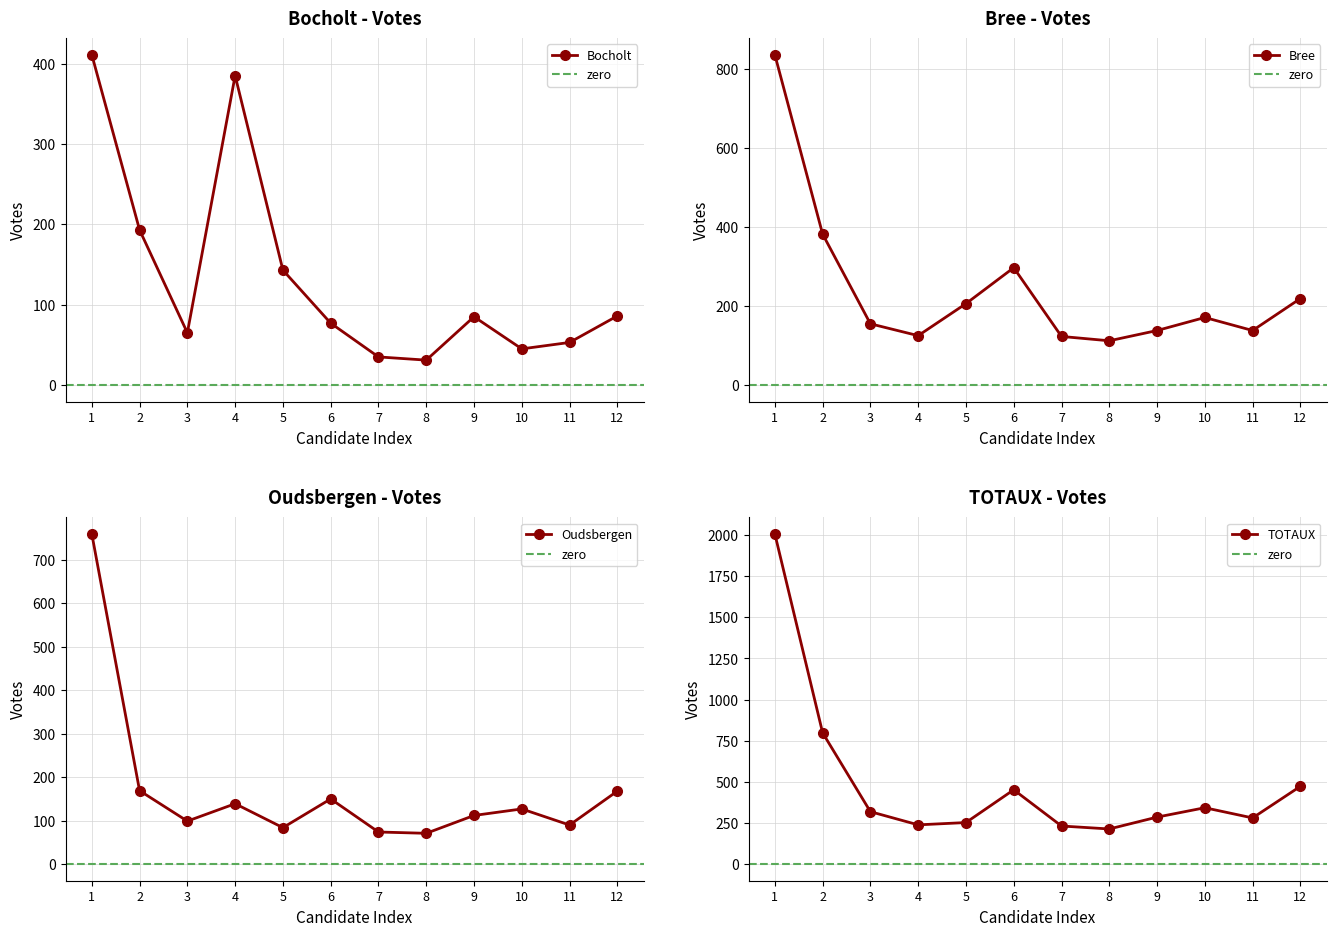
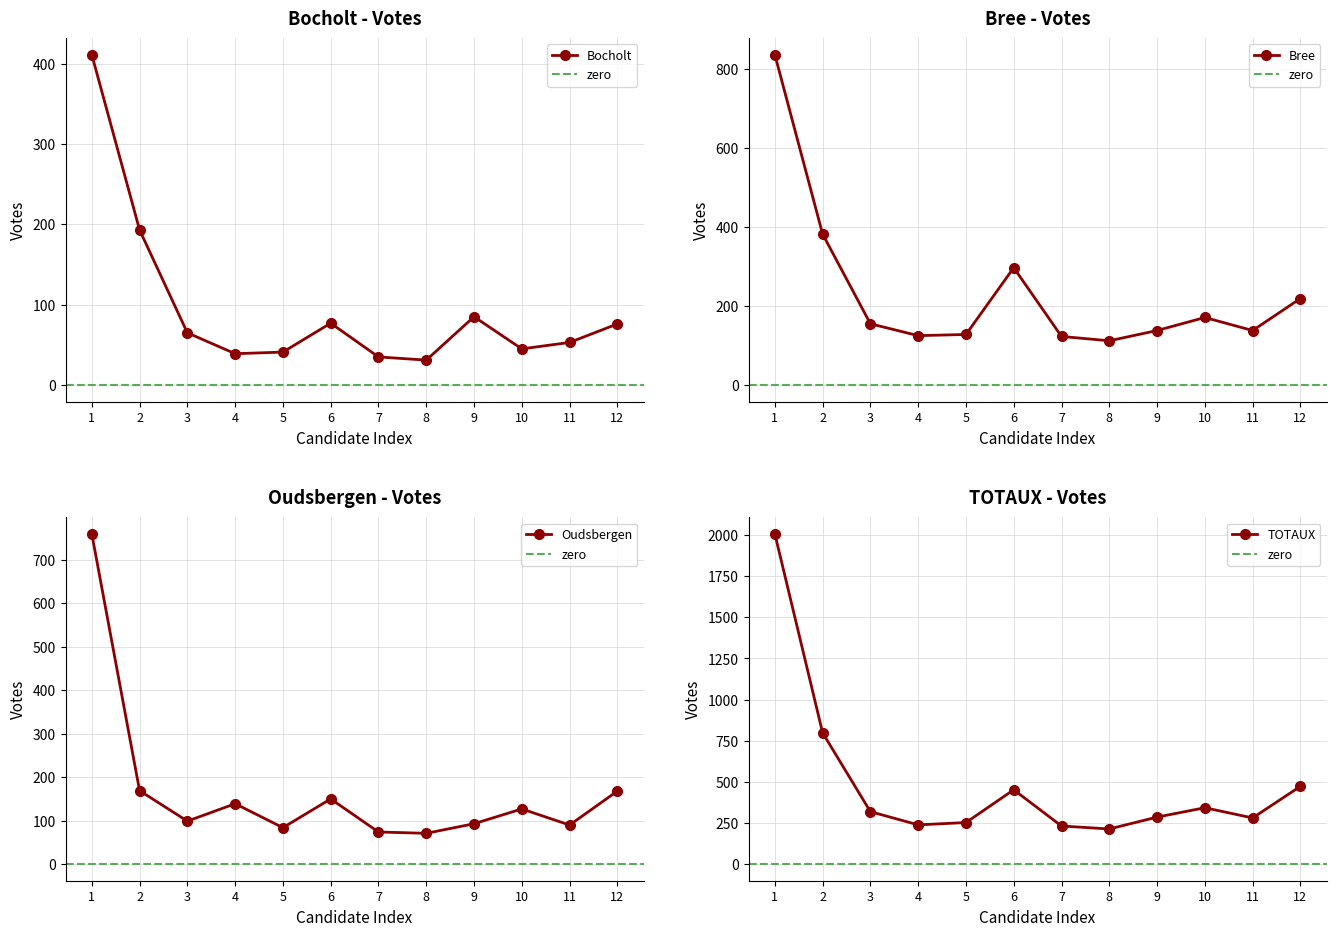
  {
    "Bocholt - Votes": {
      "1": 410,
      "2": 190,
      "3": 70,
-     "4": 390,
-     "5": 140,
+     "4": 40,
+     "5": 40,
      "6": 80,
      "7": 40,
      "8": 30,
      "9": 90,
      "10": 50,
      "11": 50,
-     "12": 90
+     "12": 80
    },
    "Bree - Votes": {
      "1": 840,
      "2": 380,
      "3": 160,
      "4": 130,
-     "5": 210,
+     "5": 130,
      "6": 300,
      "7": 120,
      "8": 110,
      "9": 140,
      "10": 170,
      "11": 140,
      "12": 220
    },
    "Oudsbergen - Votes": {
      "1": 760,
      "2": 170,
      "3": 100,
      "4": 140,
      "5": 80,
      "6": 150,
      "7": 70,
      "8": 70,
-     "9": 110,
+     "9": 90,
      "10": 130,
      "11": 90,
      "12": 170
    },
    "TOTAUX - Votes": {
      "1": 2010,
      "2": 800,
      "3": 320,
      "4": 240,
      "5": 250,
      "6": 450,
      "7": 230,
      "8": 210,
      "9": 290,
      "10": 340,
      "11": 280,
      "12": 470
    }
  }
